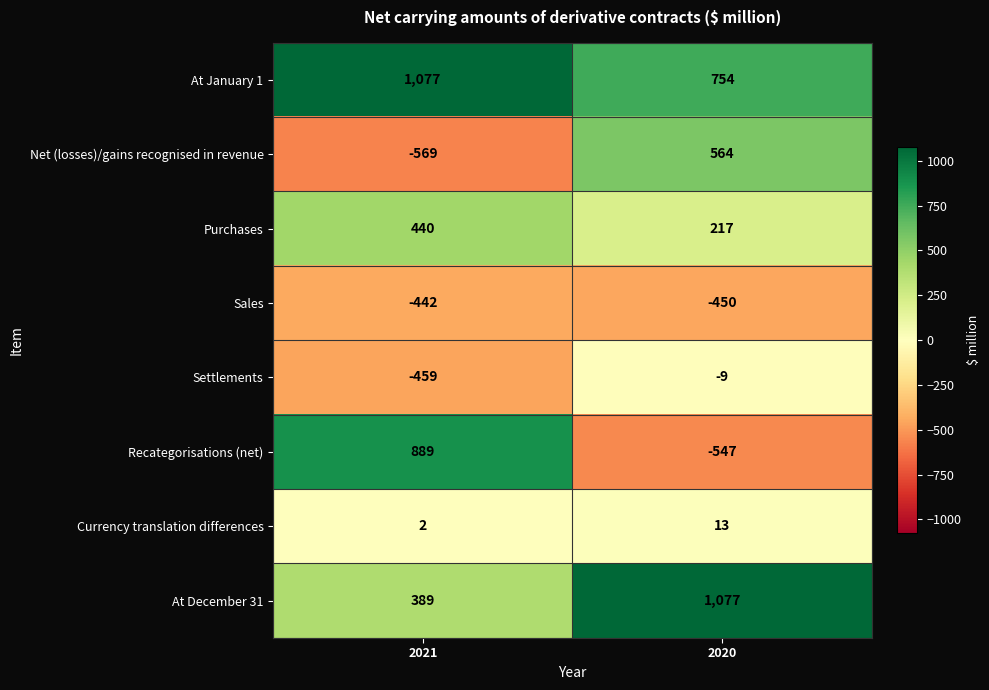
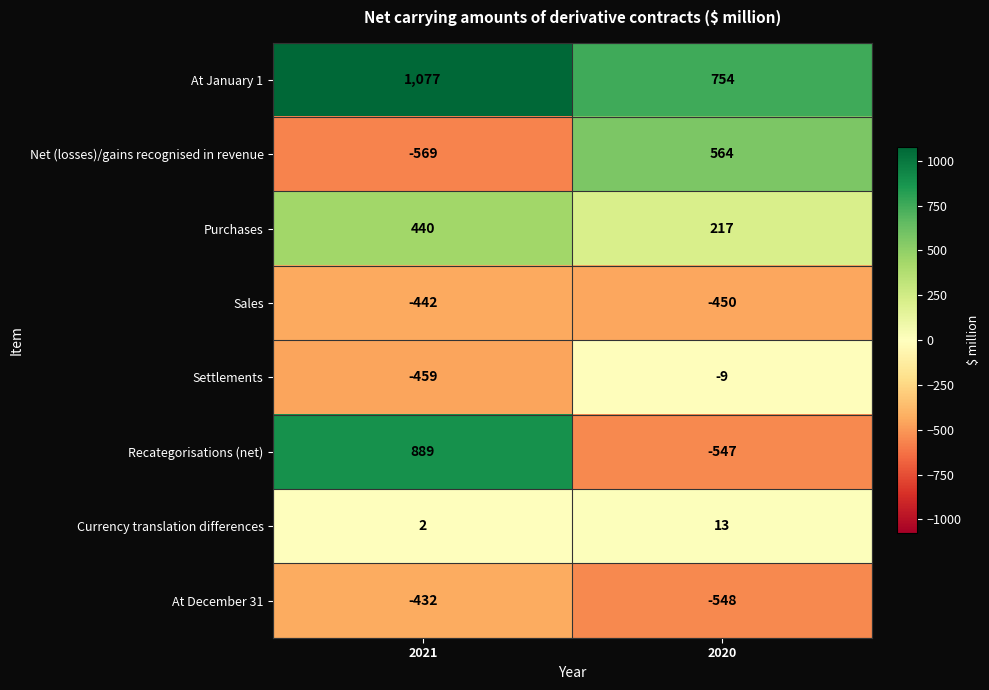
  {
    "At January 1": {
      "2021": "1,077",
      "2020": "754"
    },
    "Net (losses)/gains recognised in revenue": {
      "2021": "-569",
      "2020": "564"
    },
    "Purchases": {
      "2021": "440",
      "2020": "217"
    },
    "Sales": {
      "2021": "-442",
      "2020": "-450"
    },
    "Settlements": {
      "2021": "-459",
      "2020": "-9"
    },
    "Recategorisations (net)": {
      "2021": "889",
      "2020": "-547"
    },
    "Currency translation differences": {
      "2021": "2",
      "2020": "13"
    },
    "At December 31": {
-     "2021": "389",
-     "2020": "1,077"
+     "2021": "-432",
+     "2020": "-548"
    }
  }
